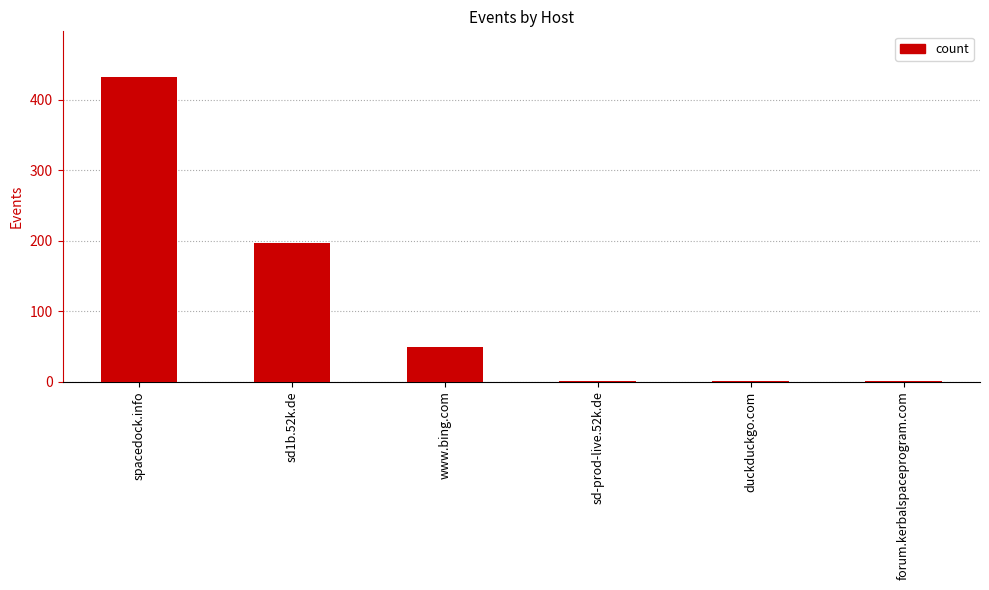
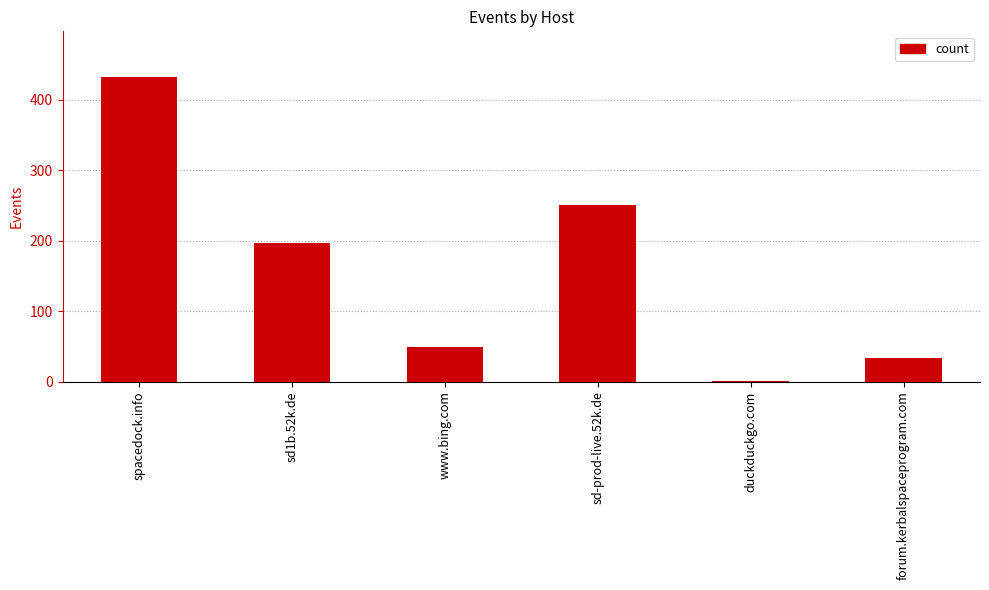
  {
    "spacedock.info": 430,
    "sd1b.52k.de": 200,
    "www.bing.com": 50,
-   "sd-prod-live.52k.de": 0,
-   "forum.kerbalspaceprogram.com": 0
+   "sd-prod-live.52k.de": 250,
+   "forum.kerbalspaceprogram.com": 30
  }
